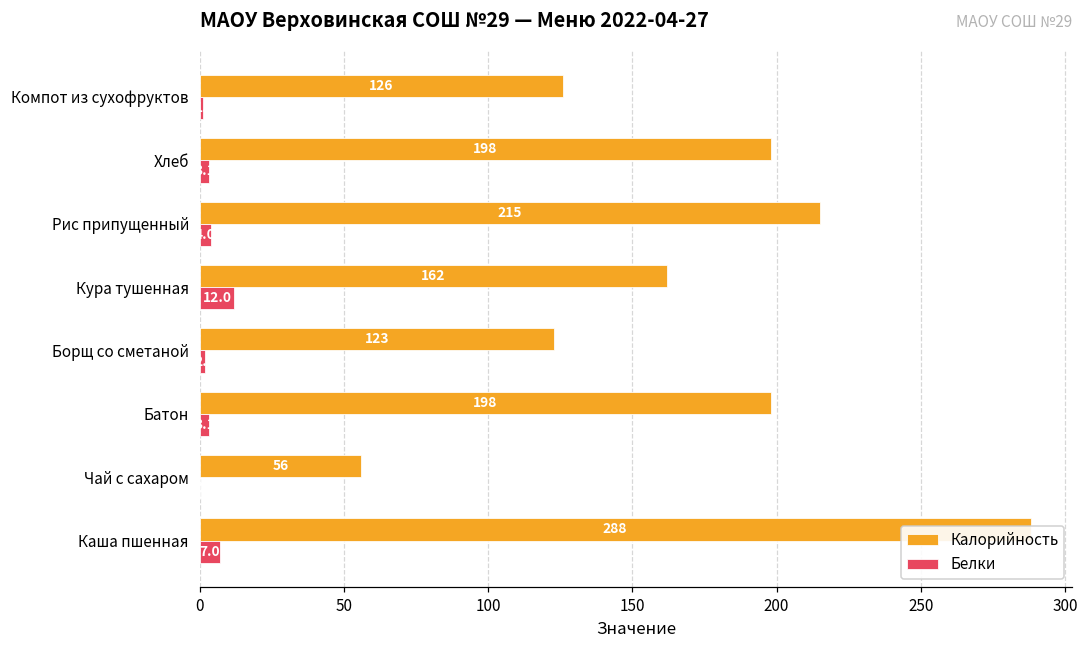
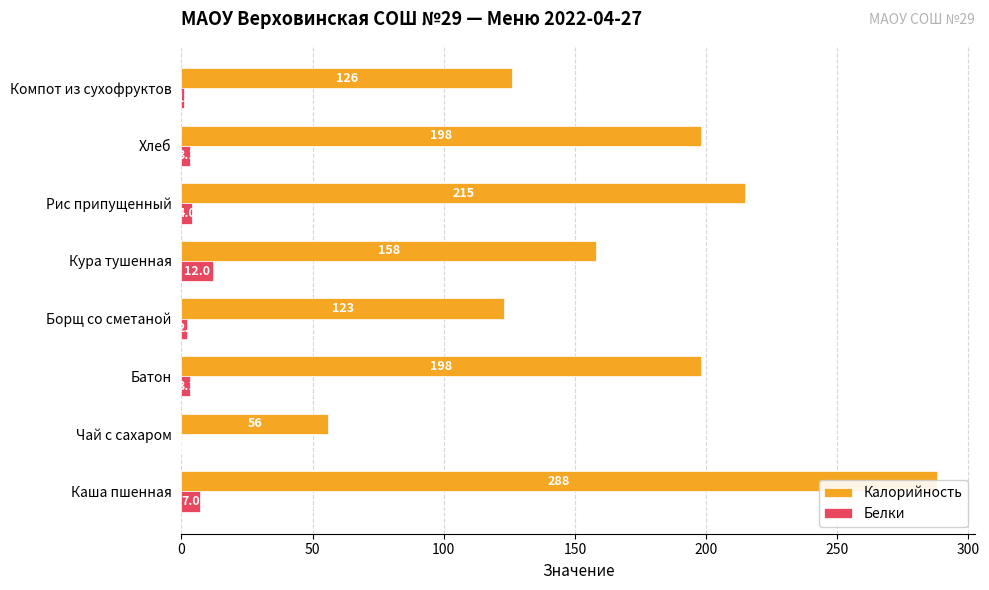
  {
    "Калорийность": {
      "Компот из сухофруктов": 126,
      "Хлеб": 198,
      "Рис припущенный": 215,
-     "Кура тушенная": 162,
+     "Кура тушенная": 158,
      "Борщ со сметаной": 123,
      "Батон": 198,
      "Чай с сахаром": 56
    },
    "Белки": {
      "Кура тушенная": 12.0,
      "Каша пшенная": 7.0
    }
  }
